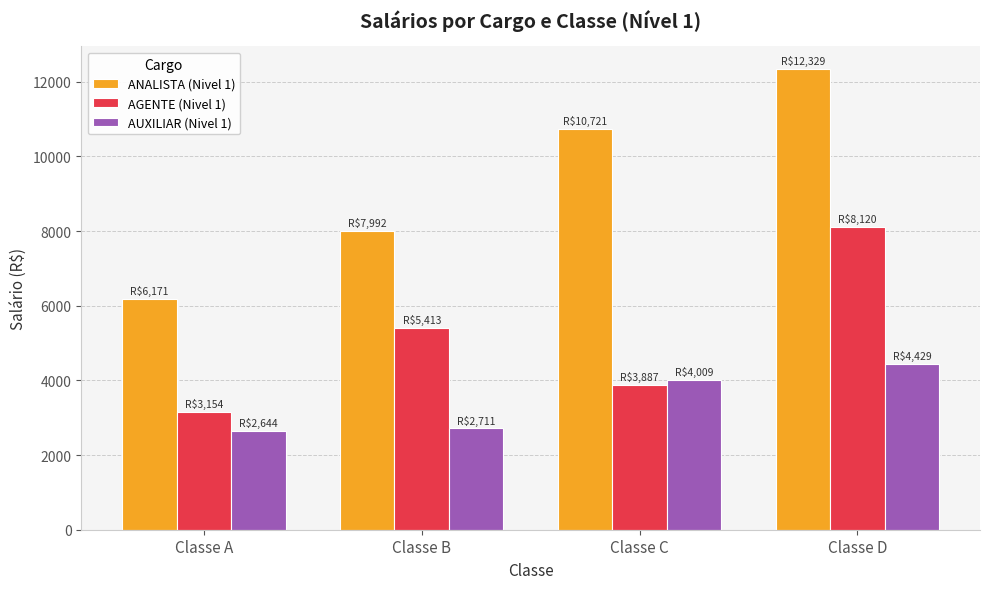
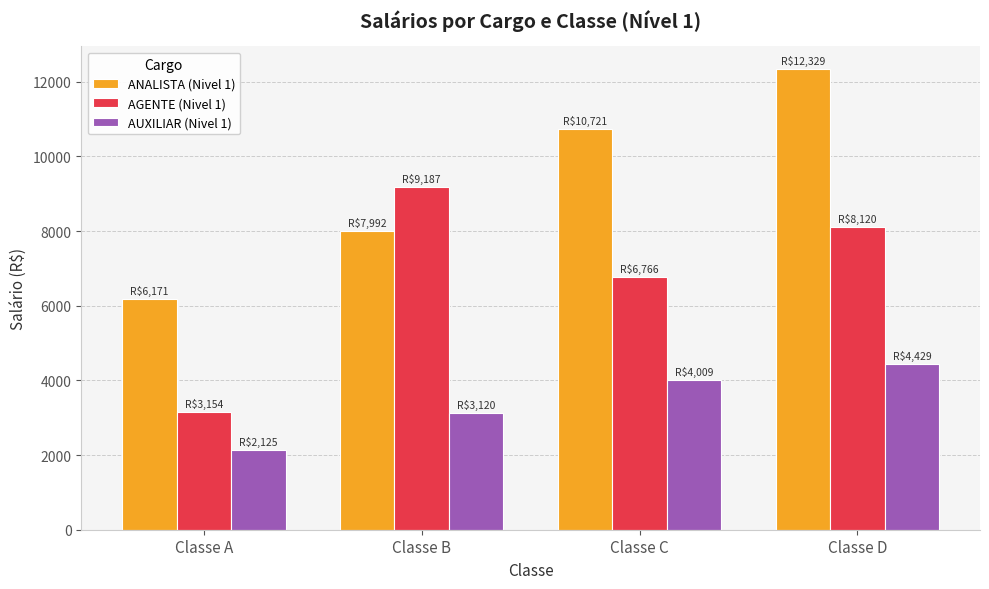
  {
    "ANALISTA (Nivel 1)": {
      "Classe A": "$6,171",
      "Classe B": "$7,992",
      "Classe C": "$10,721",
      "Classe D": "$12,329"
    },
    "AGENTE (Nivel 1)": {
      "Classe A": "$3,154",
-     "Classe B": "$5,413",
-     "Classe C": "$3,887",
+     "Classe B": "$9,187",
+     "Classe C": "$6,766",
      "Classe D": "$8,120"
    },
    "AUXILIAR (Nivel 1)": {
-     "Classe A": "$2,644",
-     "Classe B": "$2,711",
+     "Classe A": "$2,125",
+     "Classe B": "$3,120",
      "Classe C": "$4,009",
      "Classe D": "$4,429"
    }
  }
